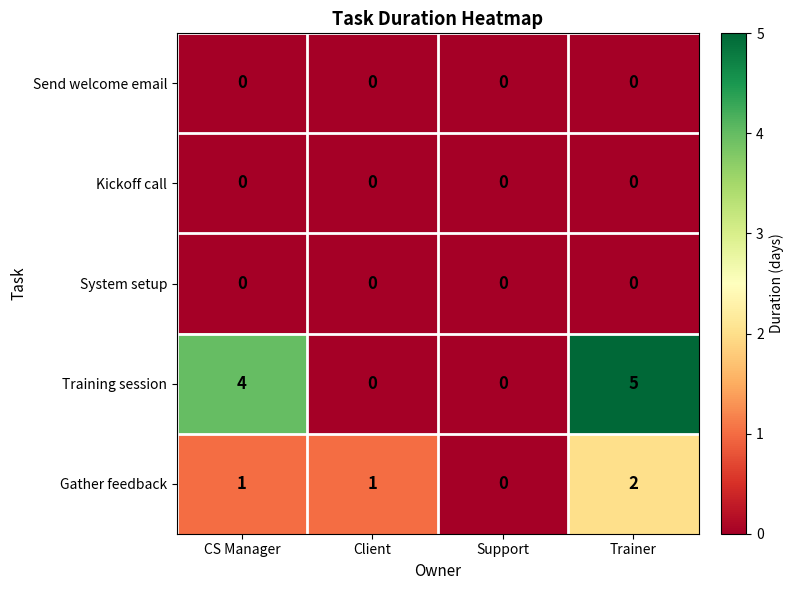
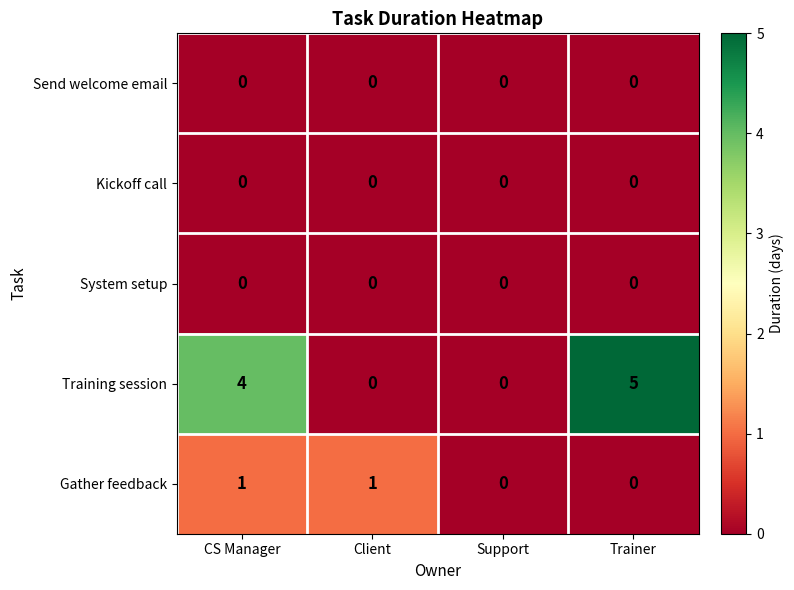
  {
    "Send welcome email": {
      "CS Manager": 0,
      "Client": 0,
      "Support": 0,
      "Trainer": 0
    },
    "Kickoff call": {
      "CS Manager": 0,
      "Client": 0,
      "Support": 0,
      "Trainer": 0
    },
    "System setup": {
      "CS Manager": 0,
      "Client": 0,
      "Support": 0,
      "Trainer": 0
    },
    "Training session": {
      "CS Manager": 4,
      "Client": 0,
      "Support": 0,
      "Trainer": 5
    },
    "Gather feedback": {
      "CS Manager": 1,
      "Client": 1,
      "Support": 0,
-     "Trainer": 2
+     "Trainer": 0
    }
  }
